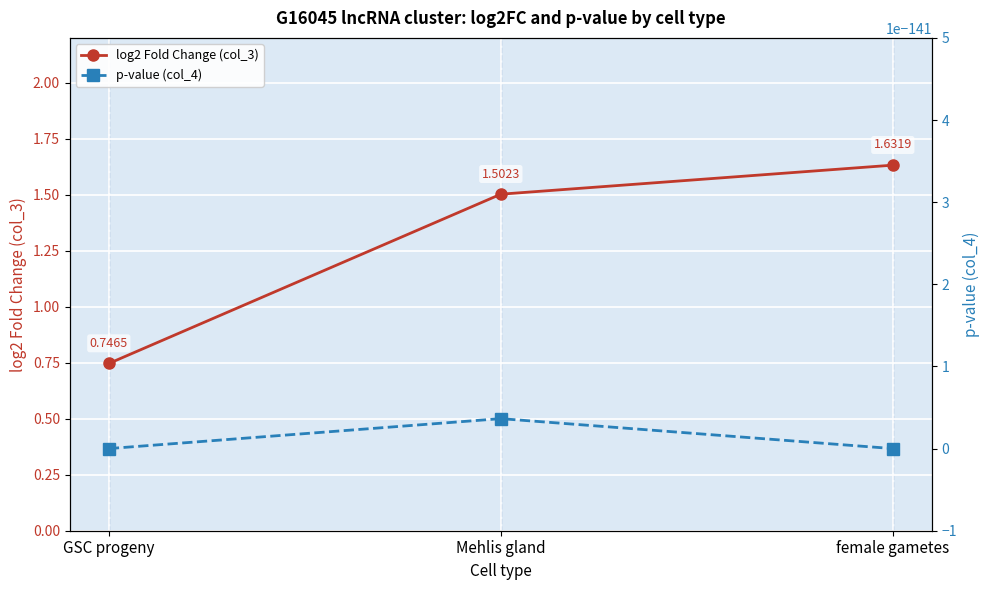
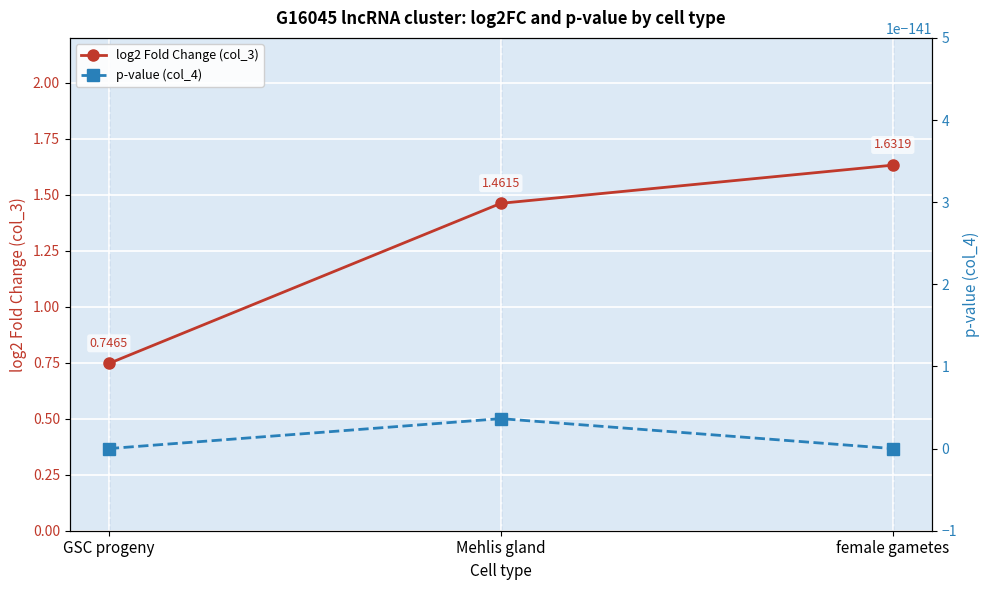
  {
    "log2 Fold Change (col_3)": {
-     "Mehlis gland": 1.5023
+     "Mehlis gland": 1.4615
    }
  }
